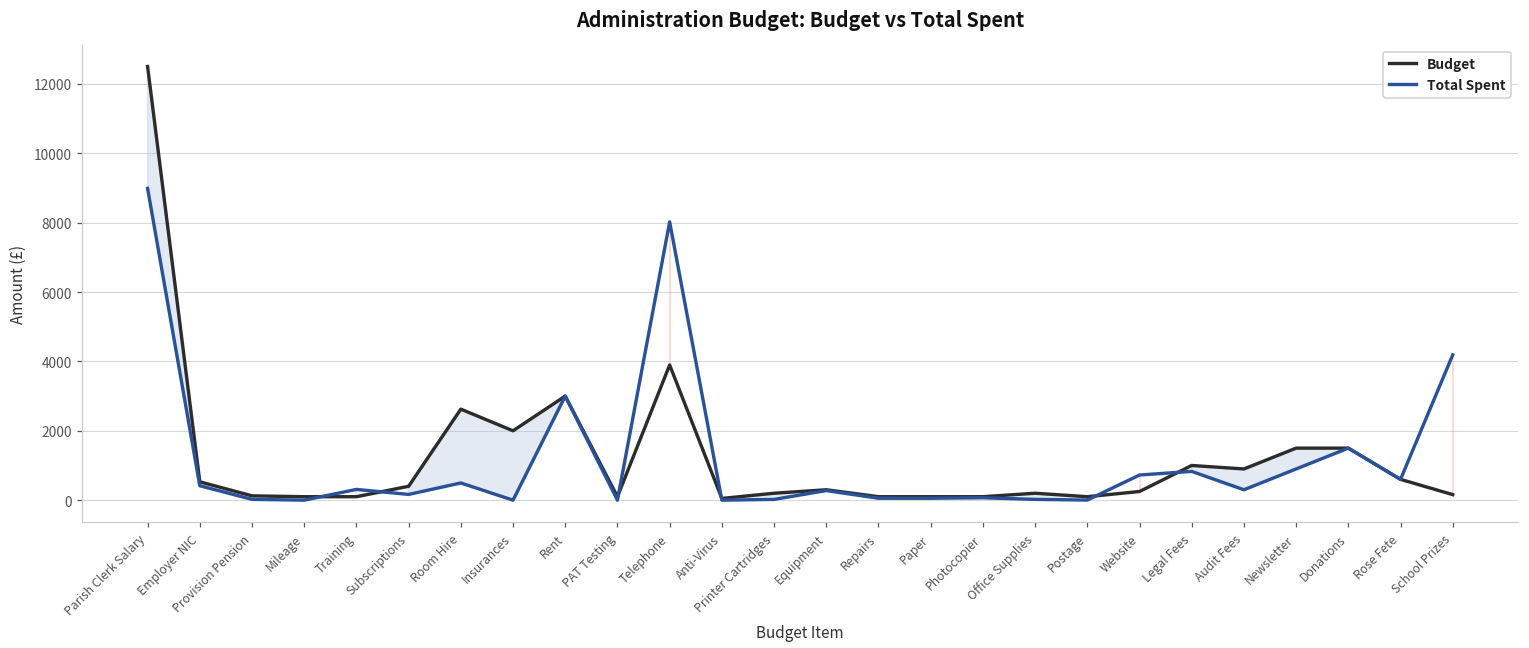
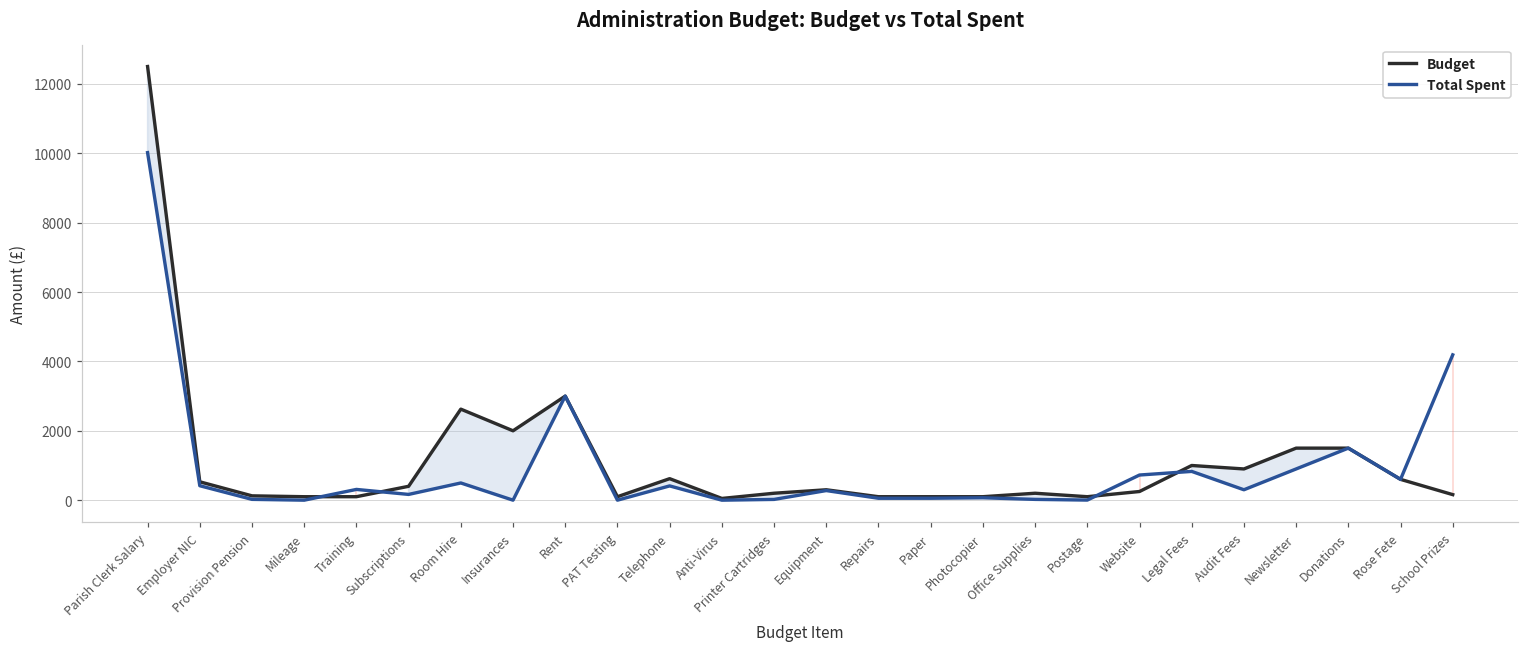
  {
    "Budget": {
      "Parish Clerk Salary": 12500,
      "Employer NIC": 500,
      "Provision Pension": 100,
      "Mileage": 100,
      "Training": 100,
      "Subscriptions": 400,
      "Room Hire": 2600,
      "Insurances": 2000,
      "PAT Testing": 100,
-     "Telephone": 3900,
+     "Telephone": 600,
      "Printer Cartridges": 200,
      "Office Supplies": 200,
      "Postage": 100,
      "Website": 300,
      "Legal Fees": 1000,
      "Audit Fees": 900,
      "Newsletter": 1500,
      "School Prizes": 200
    },
    "Total Spent": {
-     "Parish Clerk Salary": 9000,
+     "Parish Clerk Salary": 10000,
      "Employer NIC": 400,
      "Provision Pension": 0,
      "Mileage": 0,
      "Training": 300,
      "Subscriptions": 200,
      "Room Hire": 500,
      "Insurances": 0,
      "PAT Testing": 0,
-     "Telephone": 8000,
+     "Telephone": 400,
      "Printer Cartridges": 0,
      "Office Supplies": 0,
      "Postage": 0,
      "Website": 700,
      "Legal Fees": 800,
      "Audit Fees": 300,
      "Newsletter": 900,
      "School Prizes": 4200
    }
  }
